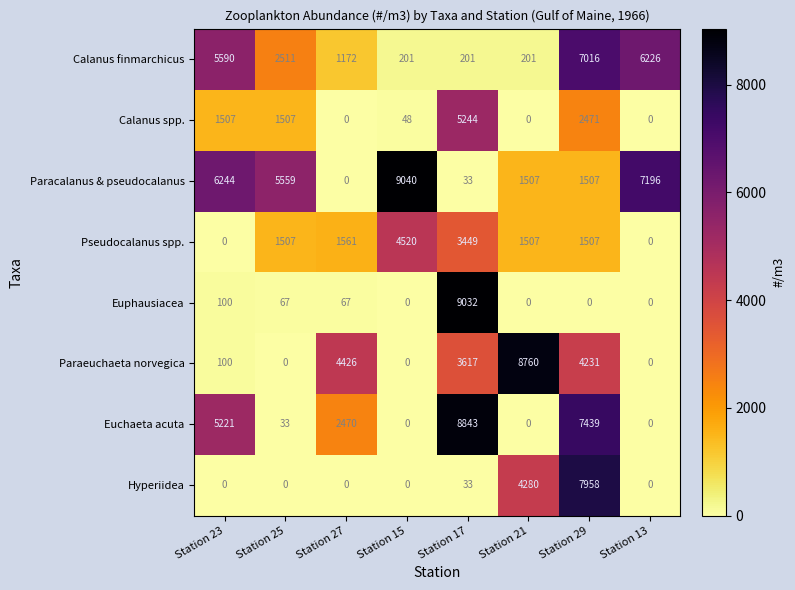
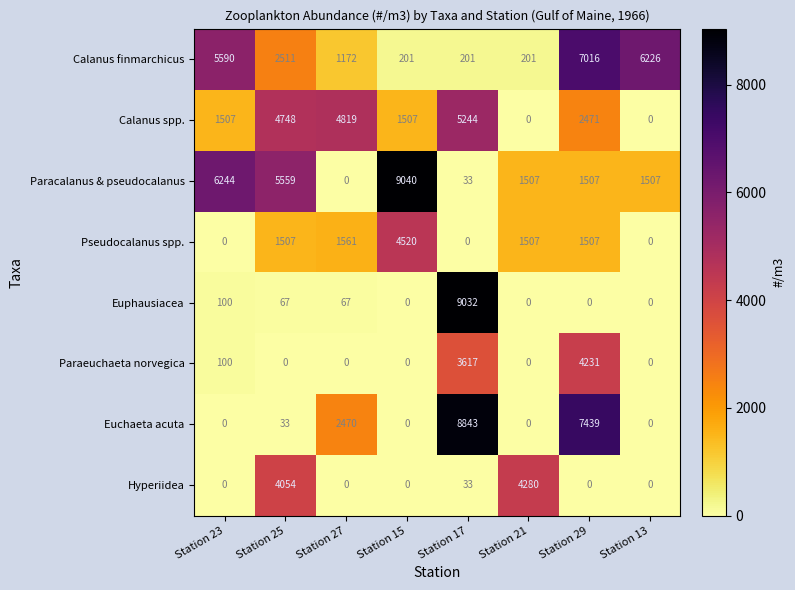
  {
    "Calanus finmarchicus": {
      "Station 23": 5590,
      "Station 25": 2511,
      "Station 27": 1172,
      "Station 15": 201,
      "Station 17": 201,
      "Station 21": 201,
      "Station 29": 7016,
      "Station 13": 6226
    },
    "Calanus spp.": {
      "Station 23": 1507,
-     "Station 25": 1507,
-     "Station 27": 0,
-     "Station 15": 48,
+     "Station 25": 4748,
+     "Station 27": 4819,
+     "Station 15": 1507,
      "Station 17": 5244,
      "Station 21": 0,
      "Station 29": 2471,
      "Station 13": 0
    },
    "Paracalanus & pseudocalanus": {
      "Station 23": 6244,
      "Station 25": 5559,
      "Station 27": 0,
      "Station 15": 9040,
      "Station 17": 33,
      "Station 21": 1507,
      "Station 29": 1507,
-     "Station 13": 7196
+     "Station 13": 1507
    },
    "Pseudocalanus spp.": {
      "Station 23": 0,
      "Station 25": 1507,
      "Station 27": 1561,
      "Station 15": 4520,
-     "Station 17": 3449,
+     "Station 17": 0,
      "Station 21": 1507,
      "Station 29": 1507,
      "Station 13": 0
    },
    "Euphausiacea": {
      "Station 23": 100,
      "Station 25": 67,
      "Station 27": 67,
      "Station 15": 0,
      "Station 17": 9032,
      "Station 21": 0,
      "Station 29": 0,
      "Station 13": 0
    },
    "Paraeuchaeta norvegica": {
      "Station 23": 100,
      "Station 25": 0,
-     "Station 27": 4426,
+     "Station 27": 0,
      "Station 15": 0,
      "Station 17": 3617,
-     "Station 21": 8760,
+     "Station 21": 0,
      "Station 29": 4231,
      "Station 13": 0
    },
    "Euchaeta acuta": {
-     "Station 23": 5221,
+     "Station 23": 0,
      "Station 25": 33,
      "Station 27": 2470,
      "Station 15": 0,
      "Station 17": 8843,
      "Station 21": 0,
      "Station 29": 7439,
      "Station 13": 0
    },
    "Hyperiidea": {
      "Station 23": 0,
-     "Station 25": 0,
+     "Station 25": 4054,
      "Station 27": 0,
      "Station 15": 0,
      "Station 17": 33,
      "Station 21": 4280,
-     "Station 29": 7958,
+     "Station 29": 0,
      "Station 13": 0
    }
  }
